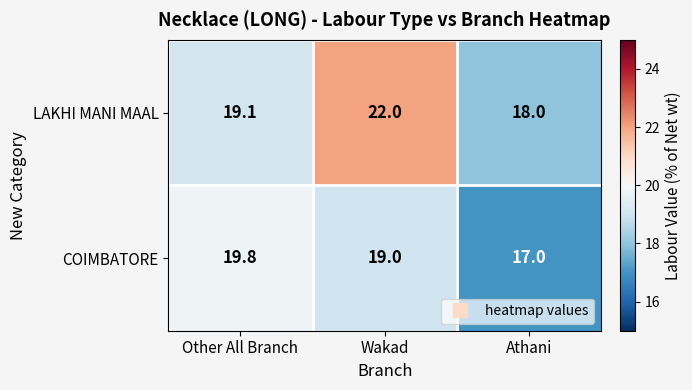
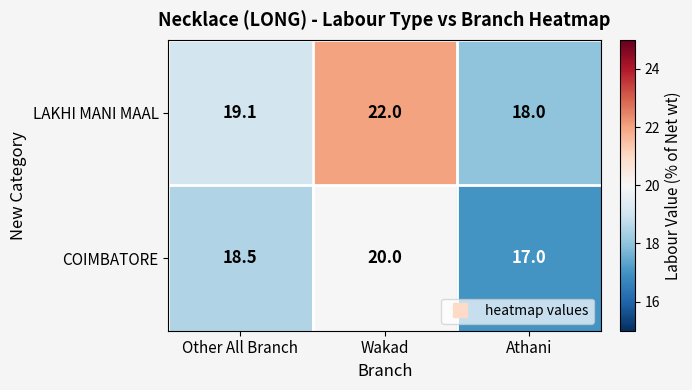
  {
    "LAKHI MANI MAAL": {
      "Other All Branch": 19.1,
      "Wakad": 22.0,
      "Athani": 18.0
    },
    "COIMBATORE": {
-     "Other All Branch": 19.8,
-     "Wakad": 19.0,
+     "Other All Branch": 18.5,
+     "Wakad": 20.0,
      "Athani": 17.0
    }
  }
